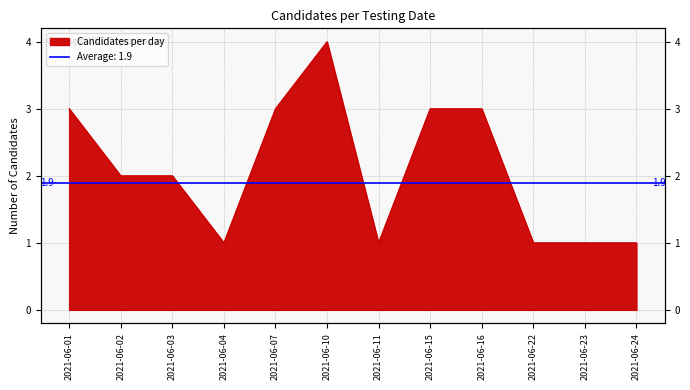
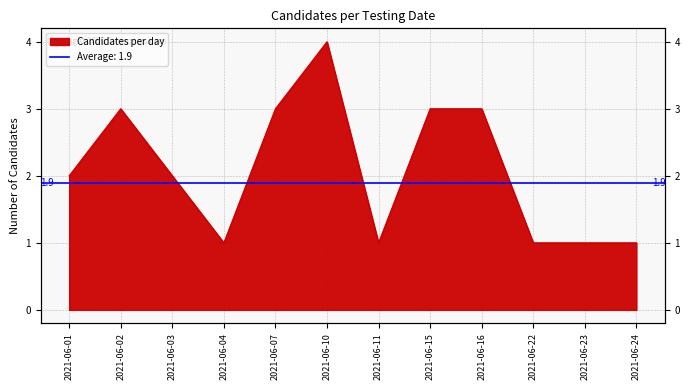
  {
-   "2021-06-01": 3,
-   "2021-06-02": 2,
+   "2021-06-01": 2,
+   "2021-06-02": 3,
    "2021-06-03": 2,
    "2021-06-04": 1,
    "2021-06-07": 3,
    "2021-06-10": 4,
    "2021-06-11": 1,
    "2021-06-15": 3,
    "2021-06-16": 3,
    "2021-06-22": 1,
    "2021-06-23": 1,
    "2021-06-24": 1
  }
